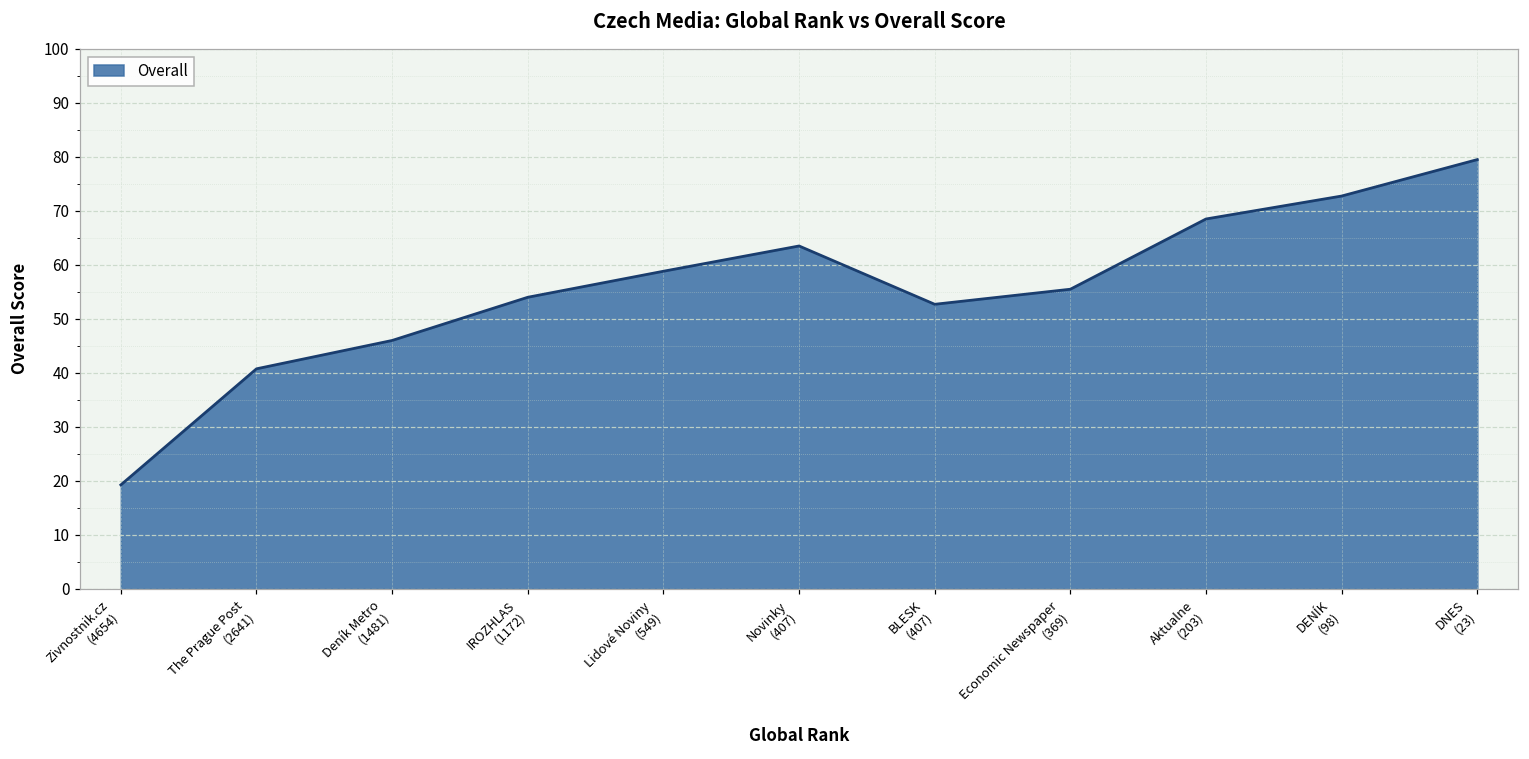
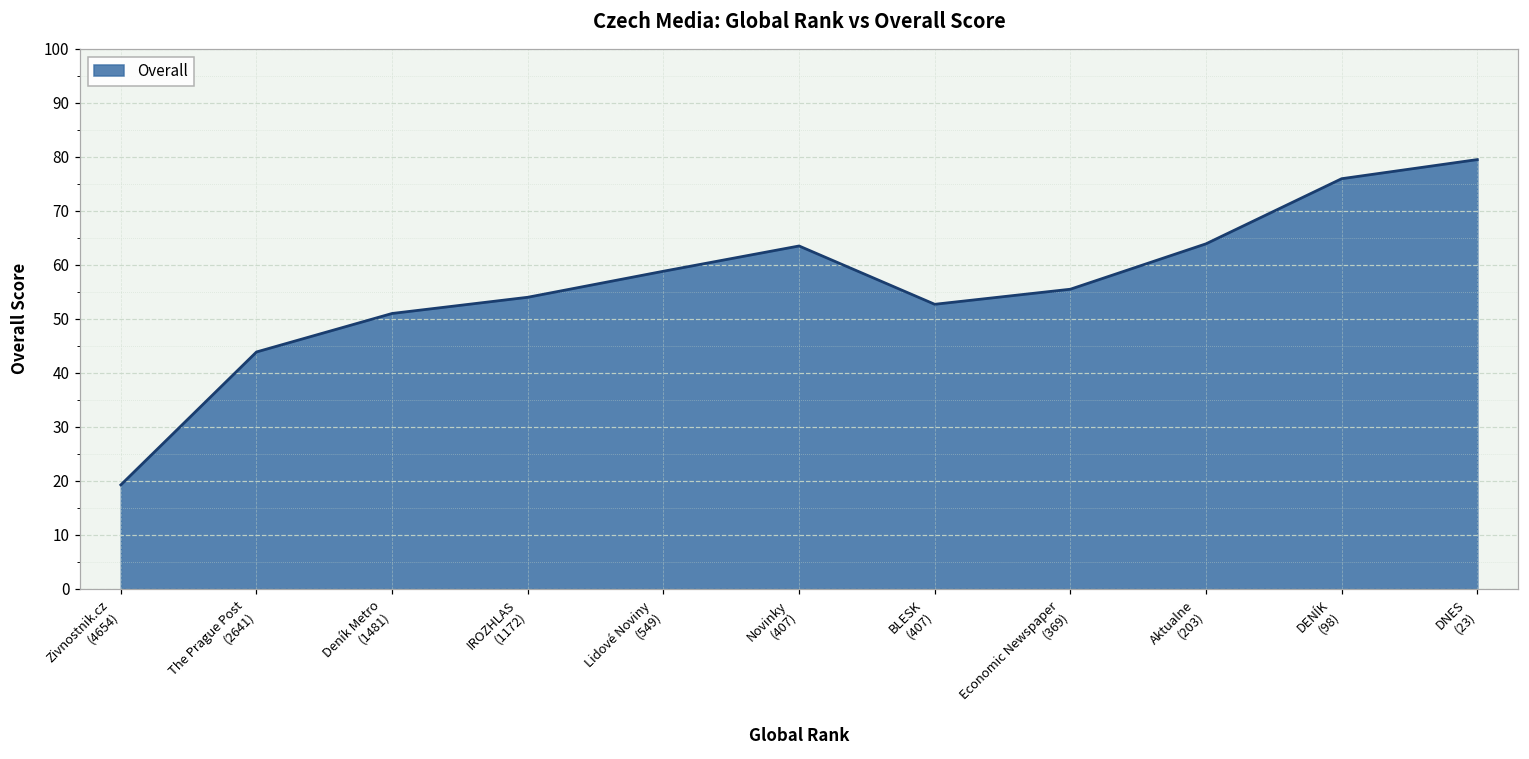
  {
    "Zivnostnik.cz (4654)": 19,
-   "The Prague Post (2641)": 41,
-   "Deník Metro (1481)": 46,
+   "The Prague Post (2641)": 44,
+   "Deník Metro (1481)": 51,
    "IROZHLAS (1172)": 54,
    "Lidové Noviny (549)": 59,
    "Novinky (407)": 64,
    "BLESK (407)": 53,
    "Economic Newspaper (369)": 55,
-   "Aktualne (203)": 69,
-   "DENÍK (98)": 73,
+   "Aktualne (203)": 64,
+   "DENÍK (98)": 76,
    "DNES (23)": 80
  }
